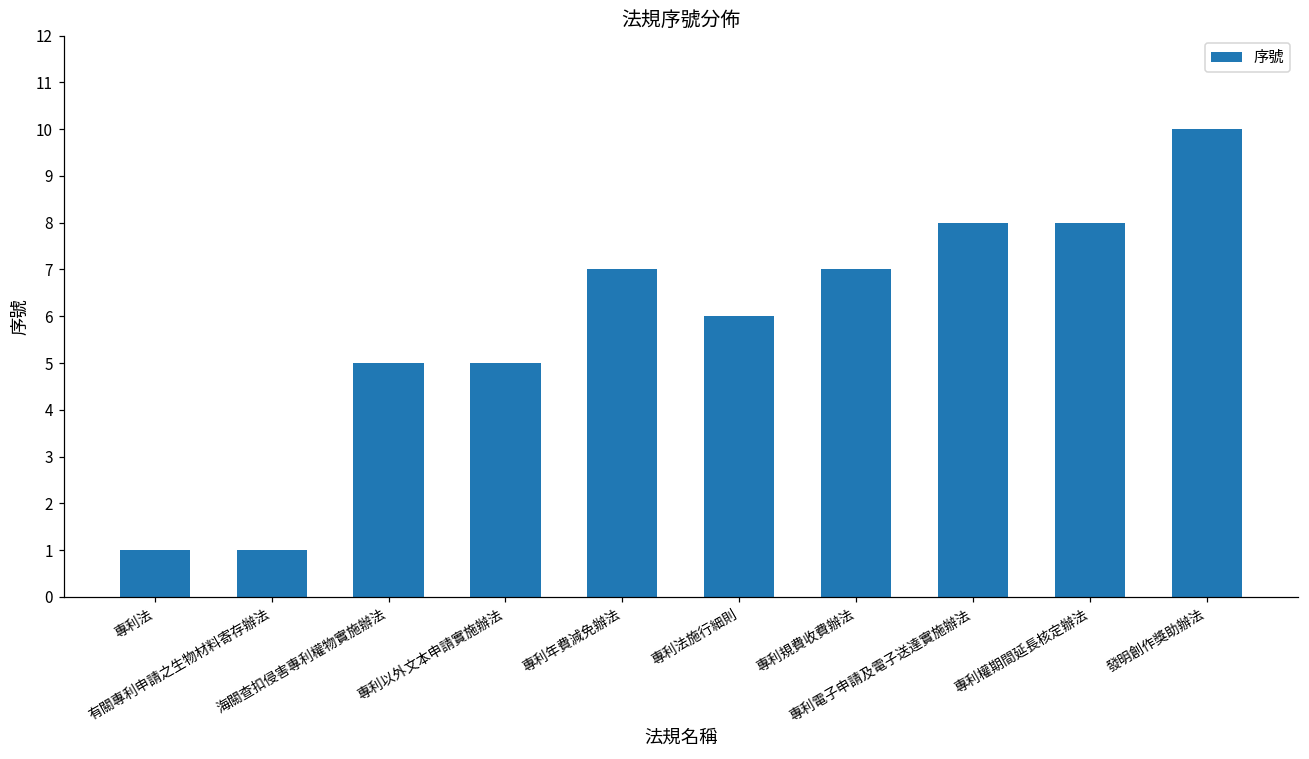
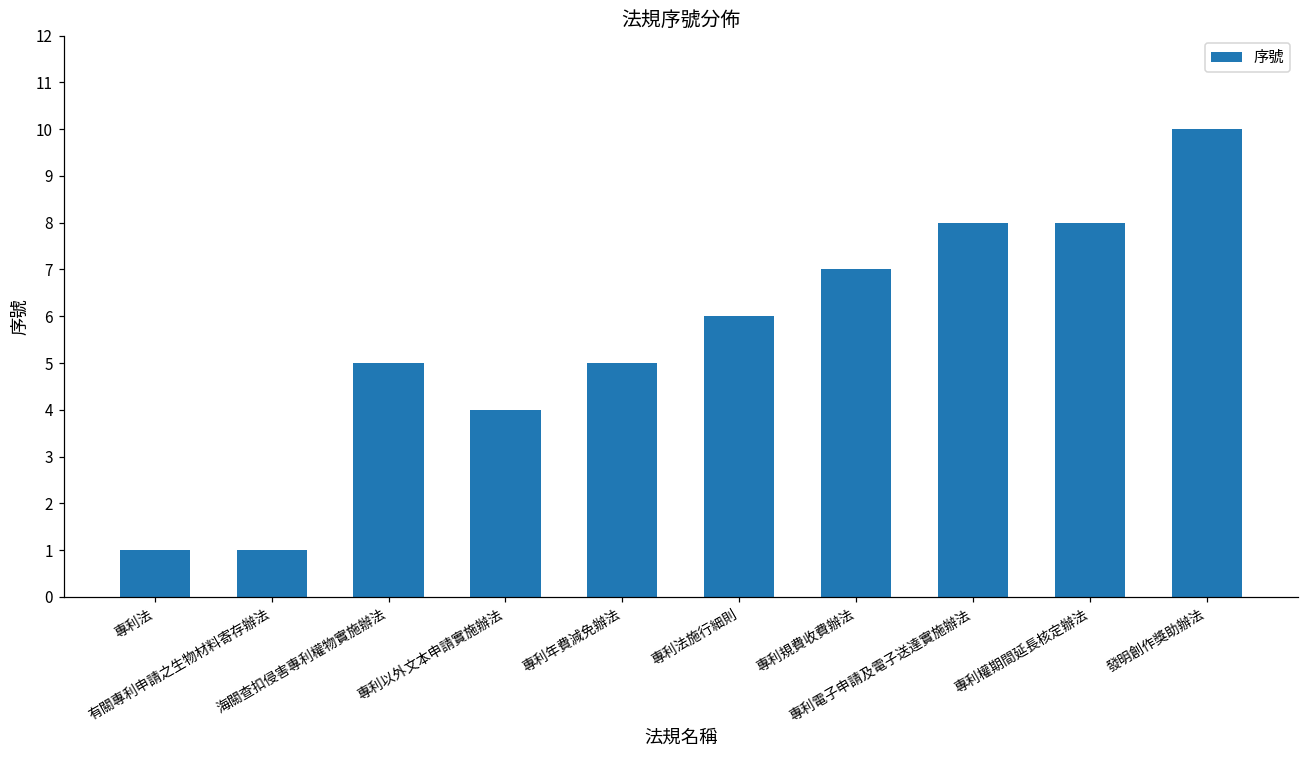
  {
    "專利法": 1,
    "有關專利申請之生物材料寄存辦法": 1,
    "海關查扣侵害專利權物實施辦法": 5,
-   "專利以外文本申請實施辦法": 5,
-   "專利年費減免辦法": 7,
+   "專利以外文本申請實施辦法": 4,
+   "專利年費減免辦法": 5,
    "專利法施行細則": 6,
    "專利規費收費辦法": 7,
    "專利電子申請及電子送達實施辦法": 8,
    "專利權期間延長核定辦法": 8,
    "發明創作獎助辦法": 10
  }
